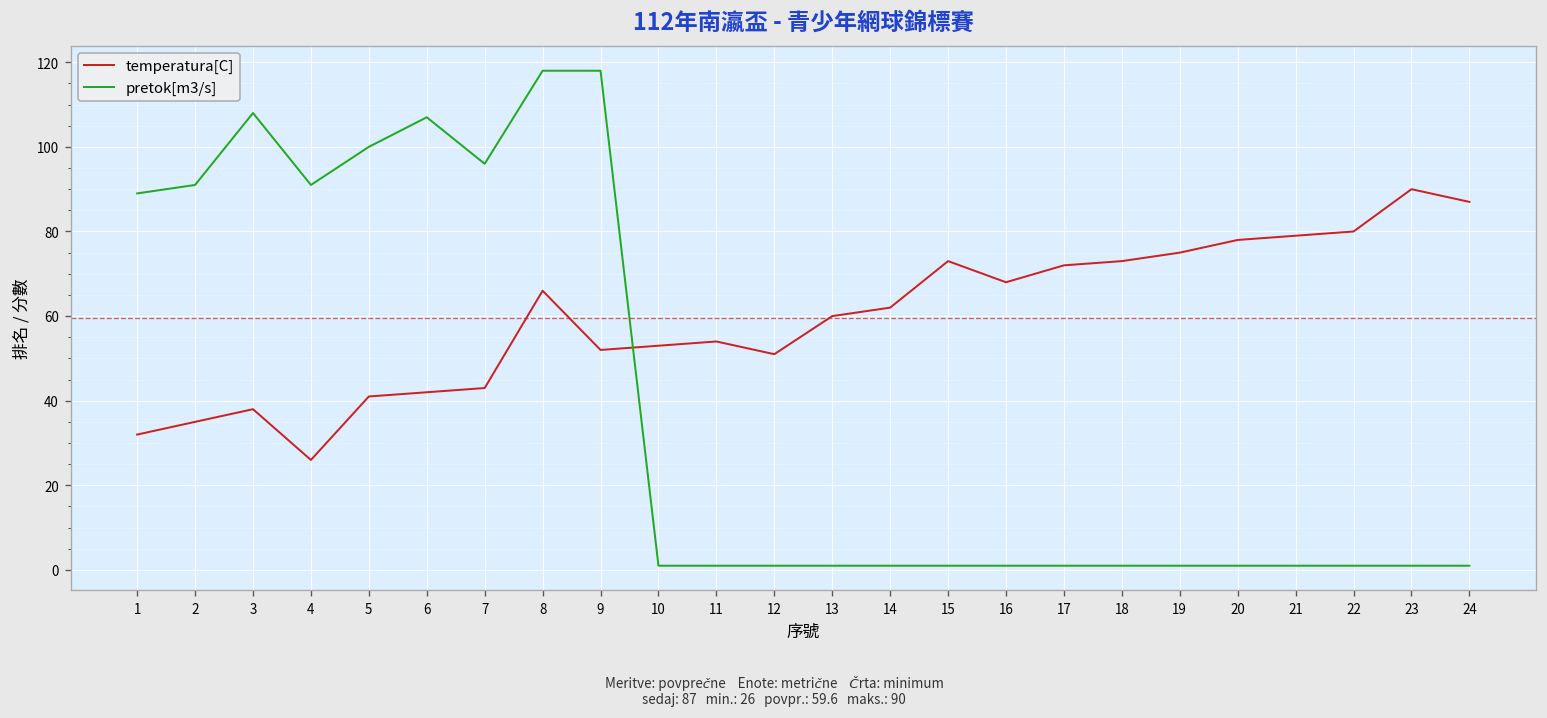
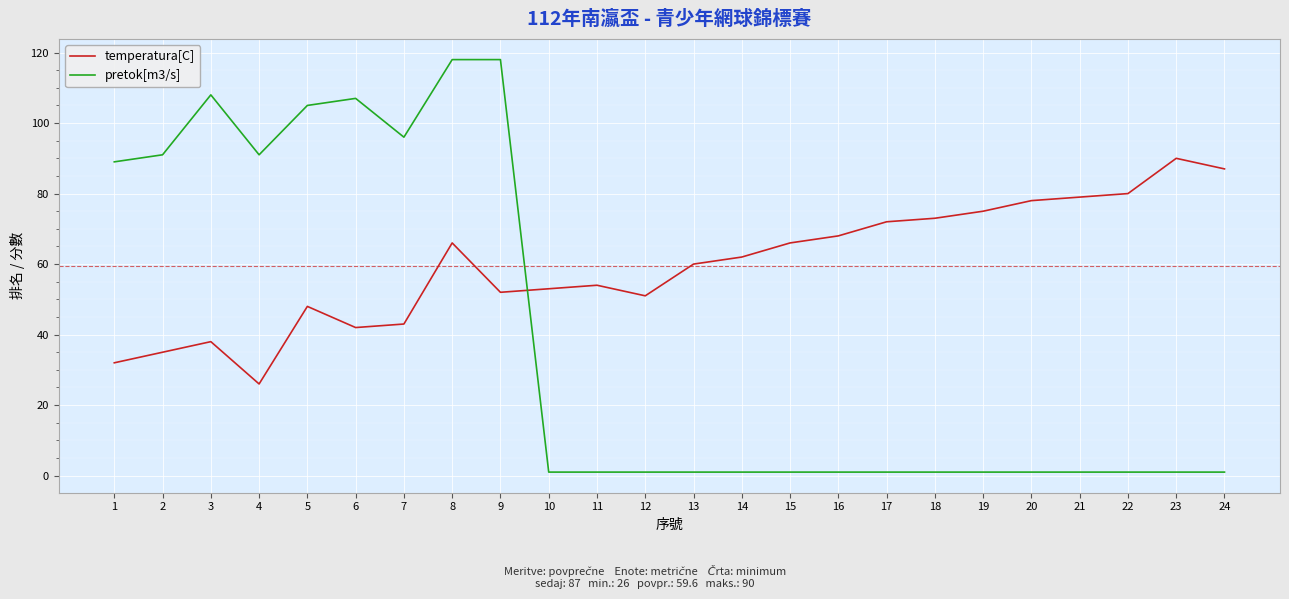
  {
    "temperatura[C]": {
      "1": 32,
      "2": 35,
      "3": 38,
      "4": 26,
-     "5": 41,
+     "5": 48,
      "6": 42,
      "7": 43,
      "8": 66,
      "9": 52,
      "10": 53,
      "11": 54,
      "12": 51,
      "13": 60,
      "14": 62,
-     "15": 73,
+     "15": 66,
      "16": 68,
      "17": 72,
      "18": 73,
      "19": 75,
      "20": 78,
      "21": 79,
      "22": 80,
      "23": 90,
      "24": 87
    },
    "pretok[m3/s]": {
      "1": 89,
      "2": 91,
      "3": 108,
      "4": 91,
-     "5": 100,
+     "5": 105,
      "6": 107,
      "7": 96,
      "8": 118,
      "9": 118,
      "10": 1,
      "11": 1,
      "12": 1,
      "13": 1,
      "14": 1,
      "15": 1,
      "16": 1,
      "17": 1,
      "18": 1,
      "19": 1,
      "20": 1,
      "21": 1,
      "22": 1,
      "23": 1,
      "24": 1
    }
  }
